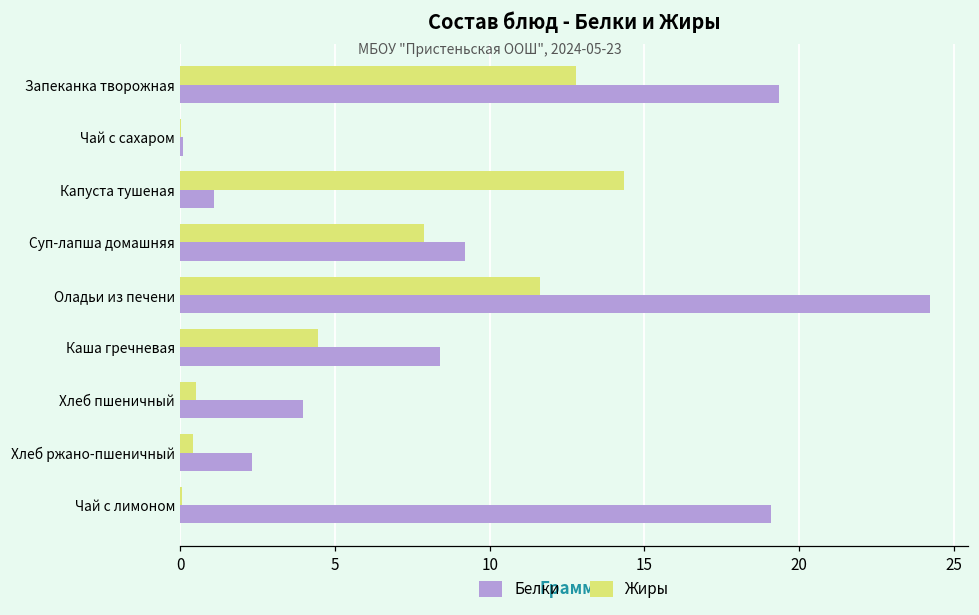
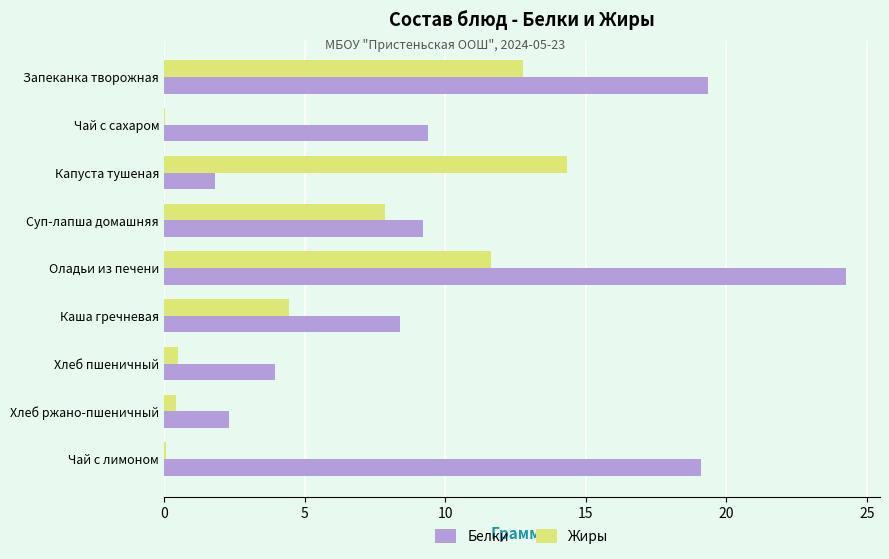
  {
    "Белки": {
      "Запеканка творожная": 19.4,
-     "Чай с сахаром": 0.1,
-     "Капуста тушеная": 1.1,
+     "Чай с сахаром": 9.4,
+     "Капуста тушеная": 1.8,
      "Суп-лапша домашняя": 9.2,
      "Оладьи из печени": 24.3,
      "Каша гречневая": 8.4,
      "Хлеб пшеничный": 4.0,
      "Хлеб ржано-пшеничный": 2.3,
      "Чай с лимоном": 19.1
    },
    "Жиры": {
      "Запеканка творожная": 12.8,
      "Капуста тушеная": 14.3,
      "Суп-лапша домашняя": 7.9,
      "Оладьи из печени": 11.6,
      "Каша гречневая": 4.5,
      "Хлеб пшеничный": 0.5,
      "Хлеб ржано-пшеничный": 0.4
    }
  }
